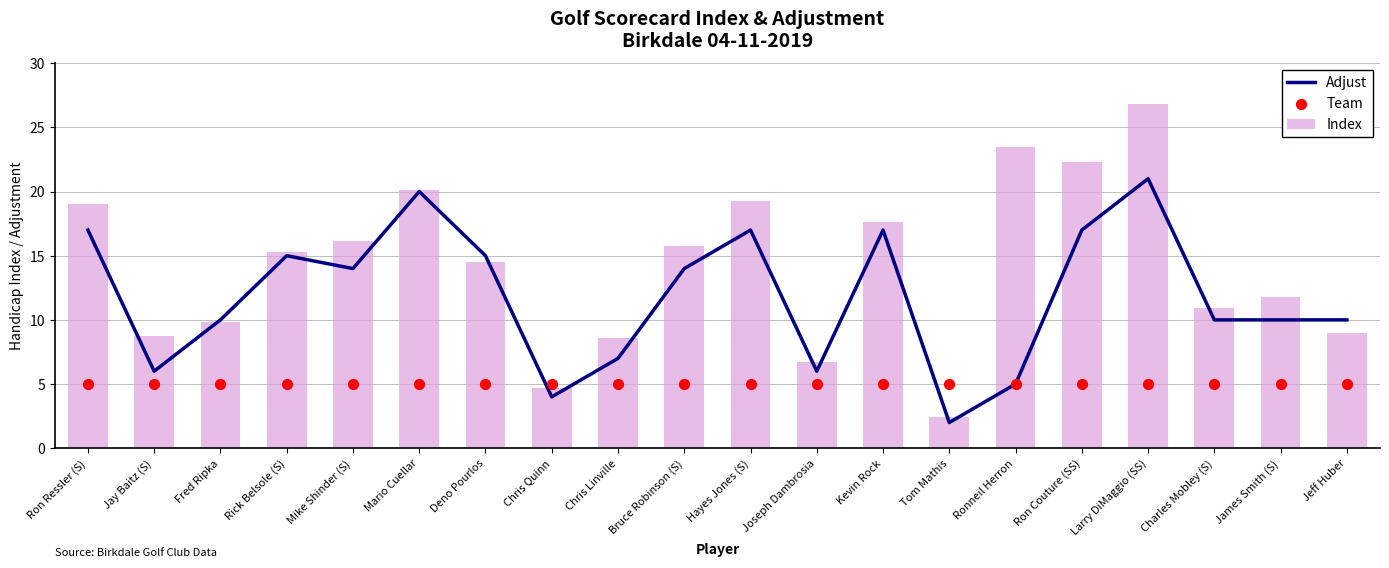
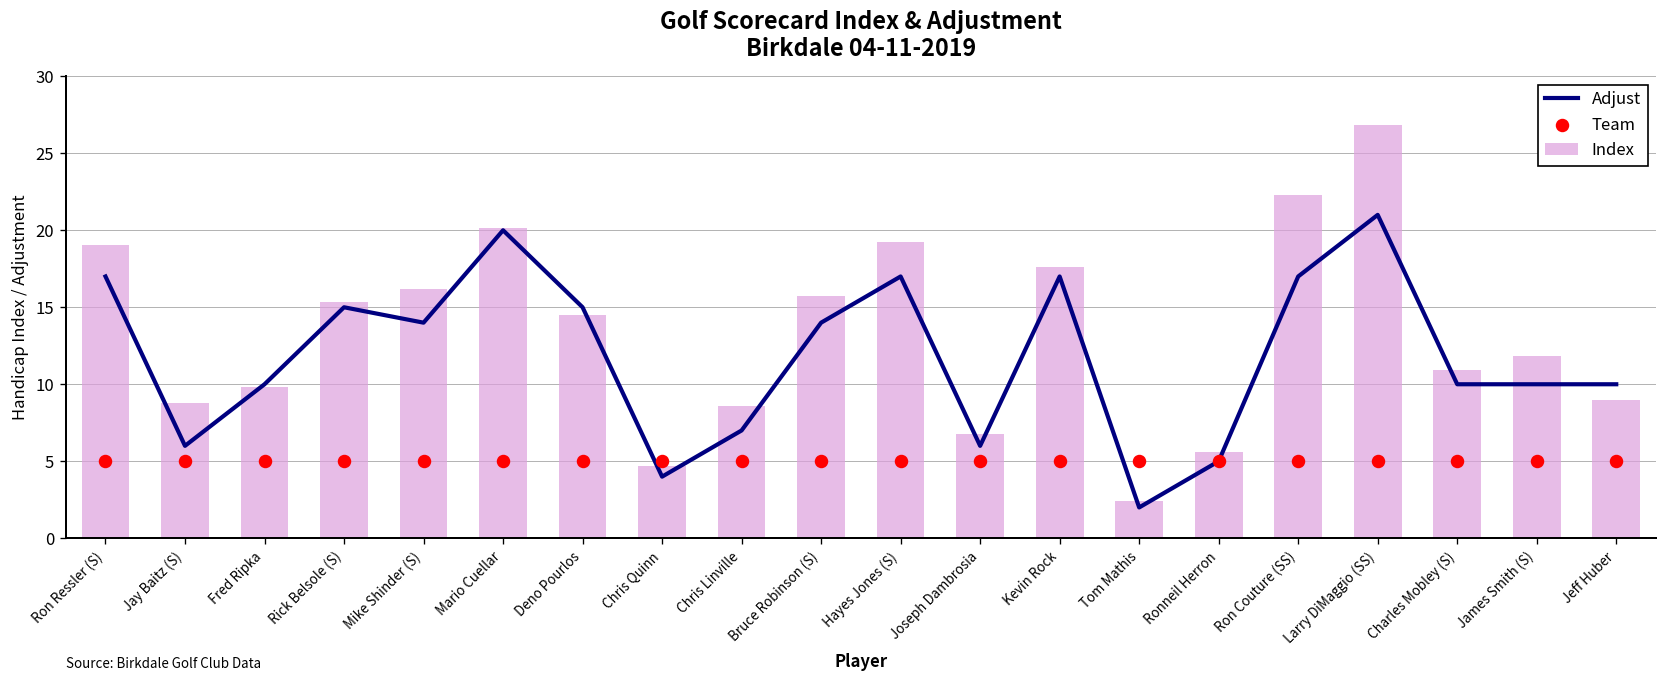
  {
    "Adjust": {
      "Ron Ressler (S)": 17.0,
      "Jay Baitz (S)": 6.0,
      "Fred Ripka": 10.0,
      "Rick Belsole (S)": 15.0,
      "Mike Shinder (S)": 14.0,
      "Mario Cuellar": 20.0,
      "Deno Pourlos": 15.0,
      "Chris Quinn": 4.0,
      "Chris Linville": 7.0,
      "Bruce Robinson (S)": 14.0,
      "Hayes Jones (S)": 17.0,
      "Joseph Dambrosia": 6.0,
      "Kevin Rock": 17.0,
      "Tom Mathis": 2.0,
      "Ron Couture (SS)": 17.0,
      "Larry DiMaggio (SS)": 21.0,
      "Charles Mobley (S)": 10.0,
      "James Smith (S)": 10.0,
      "Jeff Huber": 10.0
    },
    "Index": {
      "Ron Ressler (S)": 19.0,
      "Jay Baitz (S)": 8.8,
      "Fred Ripka": 9.8,
      "Rick Belsole (S)": 15.3,
      "Mike Shinder (S)": 16.2,
      "Mario Cuellar": 20.2,
      "Deno Pourlos": 14.5,
      "Chris Quinn": 4.7,
      "Chris Linville": 8.6,
      "Bruce Robinson (S)": 15.7,
      "Hayes Jones (S)": 19.2,
      "Joseph Dambrosia": 6.8,
      "Kevin Rock": 17.6,
      "Tom Mathis": 2.4,
-     "Ronneil Herron": 23.5,
+     "Ronneil Herron": 5.6,
      "Ron Couture (SS)": 22.3,
      "Larry DiMaggio (SS)": 26.8,
      "Charles Mobley (S)": 10.9,
      "James Smith (S)": 11.8,
      "Jeff Huber": 9.0
    }
  }
